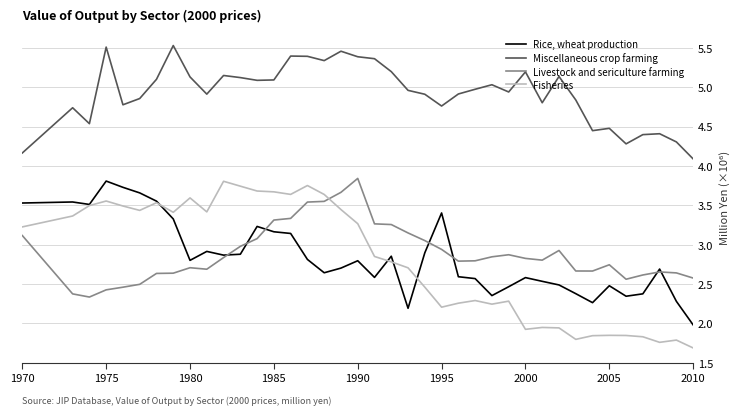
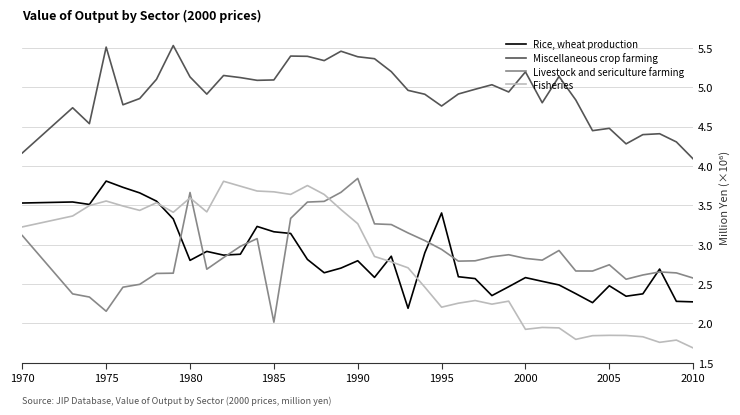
  {
    "Rice, wheat production": {
      "1970": 3.5,
      "1975": 3.8,
      "1980": 2.8,
      "1985": 3.2,
      "1990": 2.8,
      "1995": 3.4,
      "2000": 2.6,
      "2005": 2.5,
-     "2010": 2.0
+     "2010": 2.3
    },
    "Miscellaneous crop farming": {
      "1970": 4.2,
      "1975": 5.5,
      "1980": 5.1,
      "1985": 5.1,
      "1990": 5.4,
      "1995": 4.8,
      "2000": 5.2,
      "2005": 4.5,
      "2010": 4.1
    },
    "Livestock and sericulture farming": {
      "1970": 3.1,
-     "1975": 2.4,
-     "1980": 2.7,
-     "1985": 3.3,
+     "1975": 2.2,
+     "1980": 3.7,
+     "1985": 2.0,
      "1990": 3.8,
      "1995": 2.9,
      "2000": 2.8,
      "2005": 2.7,
      "2010": 2.6
    },
    "Fisheries": {
      "1970": 3.2,
      "1975": 3.6,
      "1980": 3.6,
      "1985": 3.7,
      "1990": 3.3,
      "1995": 2.2,
      "2000": 1.9,
      "2005": 1.8,
      "2010": 1.7
    }
  }
